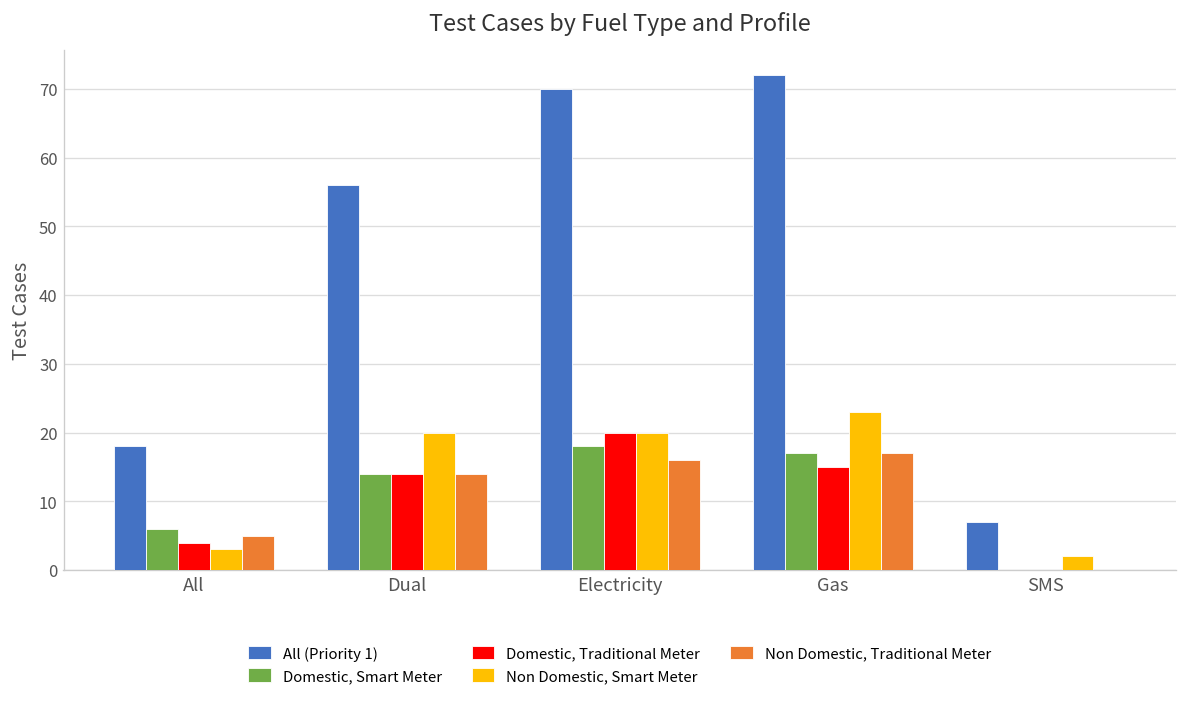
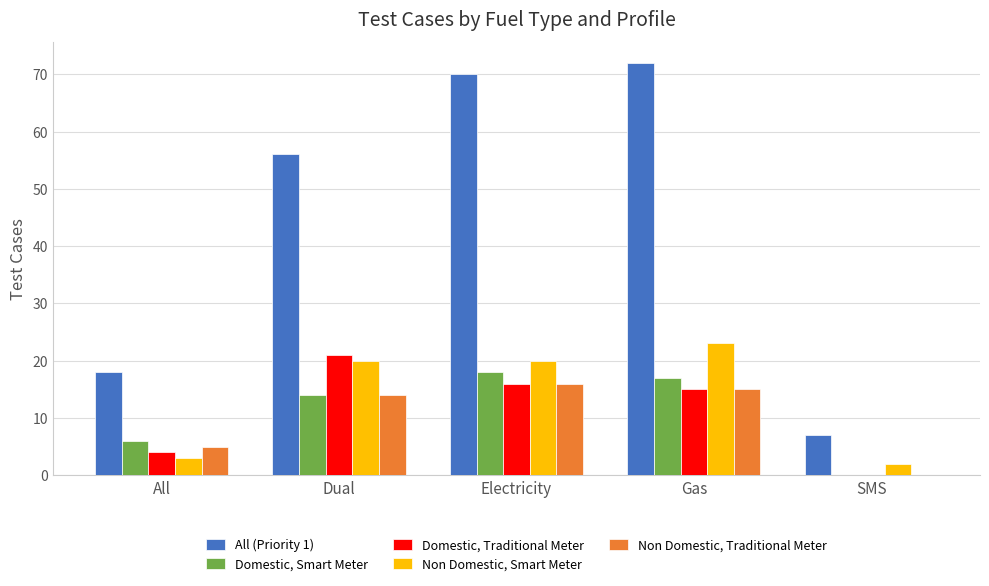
  {
    "All (Priority 1)": {
      "All": 18,
      "Dual": 56,
      "Electricity": 70,
      "Gas": 72,
      "SMS": 7
    },
    "Domestic, Smart Meter": {
      "All": 6,
      "Dual": 14,
      "Electricity": 18,
      "Gas": 17,
      "SMS": 0
    },
    "Domestic, Traditional Meter": {
      "All": 4,
-     "Dual": 14,
-     "Electricity": 20,
+     "Dual": 21,
+     "Electricity": 16,
      "Gas": 15,
      "SMS": 0
    },
    "Non Domestic, Smart Meter": {
      "All": 3,
      "Dual": 20,
      "Electricity": 20,
      "Gas": 23,
      "SMS": 2
    },
    "Non Domestic, Traditional Meter": {
      "All": 5,
      "Dual": 14,
      "Electricity": 16,
-     "Gas": 17,
+     "Gas": 15,
      "SMS": 0
    }
  }
